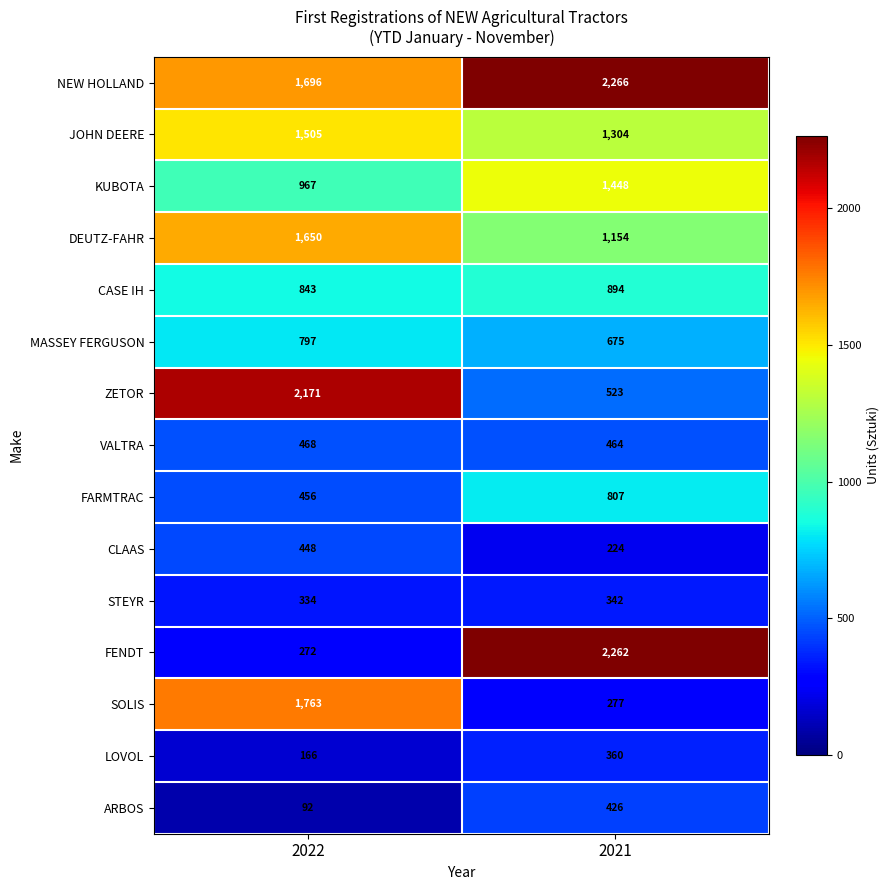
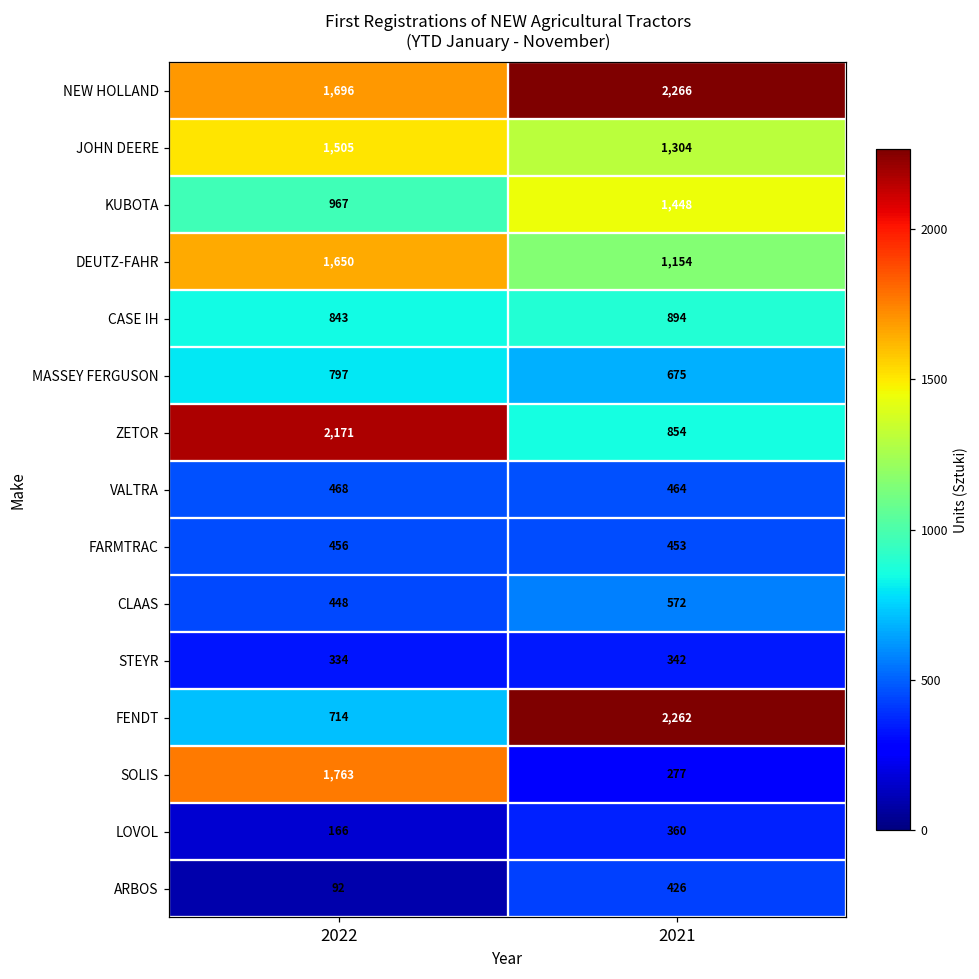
  {
    "NEW HOLLAND": {
      "2022": "1,696",
      "2021": "2,266"
    },
    "JOHN DEERE": {
      "2022": "1,505",
      "2021": "1,304"
    },
    "KUBOTA": {
      "2022": "967",
      "2021": "1,448"
    },
    "DEUTZ-FAHR": {
      "2022": "1,650",
      "2021": "1,154"
    },
    "CASE IH": {
      "2022": "843",
      "2021": "894"
    },
    "MASSEY FERGUSON": {
      "2022": "797",
      "2021": "675"
    },
    "ZETOR": {
      "2022": "2,171",
-     "2021": "523"
+     "2021": "854"
    },
    "VALTRA": {
      "2022": "468",
      "2021": "464"
    },
    "FARMTRAC": {
      "2022": "456",
-     "2021": "807"
+     "2021": "453"
    },
    "CLAAS": {
      "2022": "448",
-     "2021": "224"
+     "2021": "572"
    },
    "STEYR": {
      "2022": "334",
      "2021": "342"
    },
    "FENDT": {
-     "2022": "272",
+     "2022": "714",
      "2021": "2,262"
    },
    "SOLIS": {
      "2022": "1,763",
      "2021": "277"
    },
    "LOVOL": {
      "2022": "166",
      "2021": "360"
    },
    "ARBOS": {
      "2022": "92",
      "2021": "426"
    }
  }
